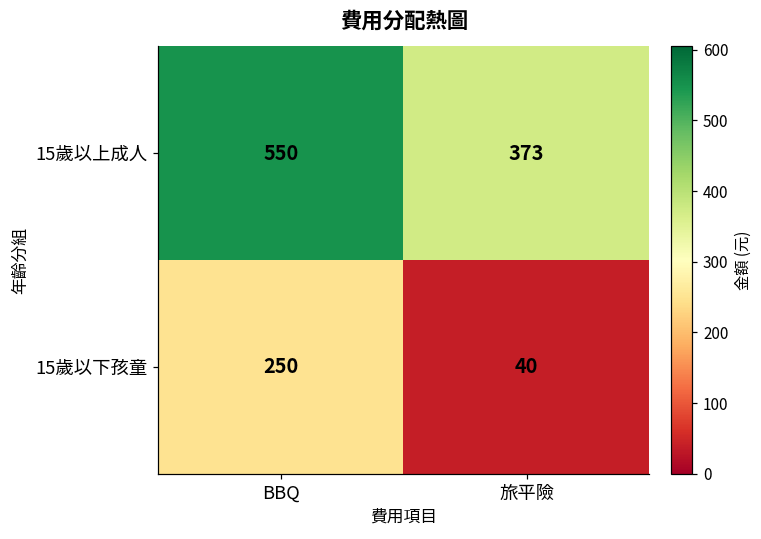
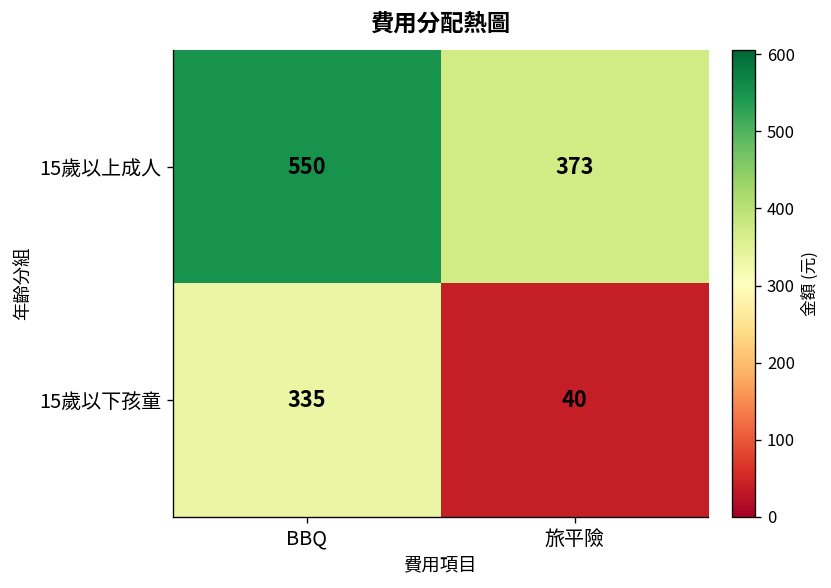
  {
    "15歲以上成人": {
      "BBQ": 550,
      "旅平險": 373
    },
    "15歲以下孩童": {
-     "BBQ": 250,
+     "BBQ": 335,
      "旅平險": 40
    }
  }
